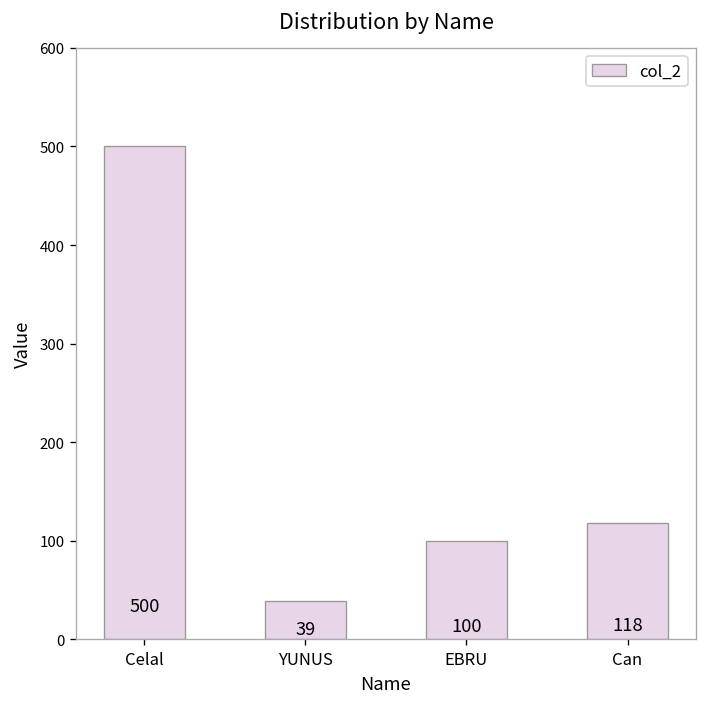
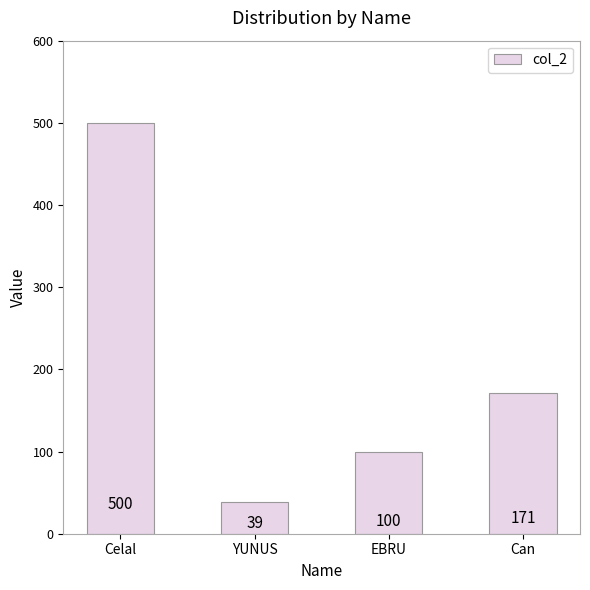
  {
    "Celal": 500,
    "YUNUS": 39,
    "EBRU": 100,
-   "Can": 118
+   "Can": 171
  }
